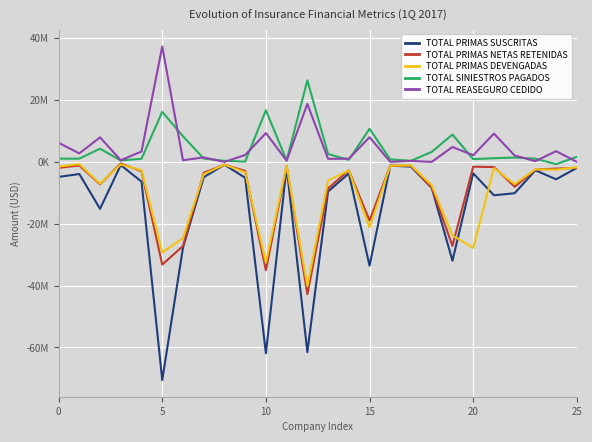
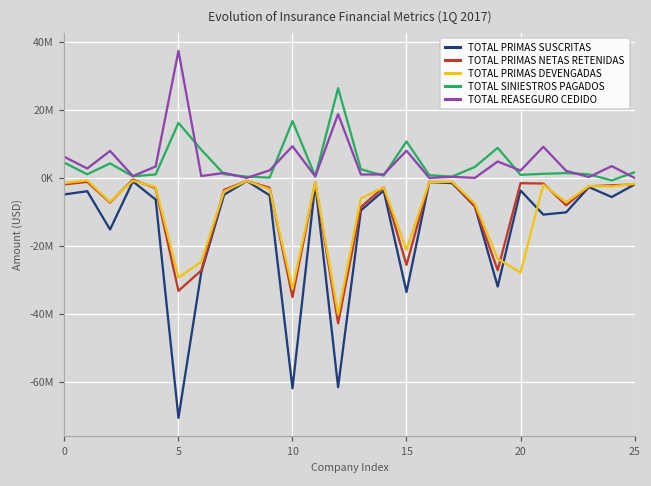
  {
    "TOTAL PRIMAS SUSCRITAS": {
      "0": -5000000,
      "5": -71000000,
      "10": -62000000,
      "15": -34000000,
      "20": -4000000
    },
    "TOTAL PRIMAS NETAS RETENIDAS": {
      "5": -33000000,
      "10": -35000000,
-     "15": -19000000,
+     "15": -26000000,
      "20": -2000000
    },
    "TOTAL PRIMAS DEVENGADAS": {
      "5": -29000000,
      "10": -33000000,
      "15": -21000000,
      "20": -28000000
    },
    "TOTAL SINIESTROS PAGADOS": {
-     "0": 1000000,
+     "0": 4000000,
      "5": 16000000,
      "10": 17000000,
      "15": 11000000,
      "20": 1000000,
      "25": 2000000
    },
    "TOTAL REASEGURO CEDIDO": {
      "0": 6000000,
      "5": 37000000,
      "10": 9000000,
      "15": 8000000,
      "20": 2000000,
      "25": 0
    }
  }
